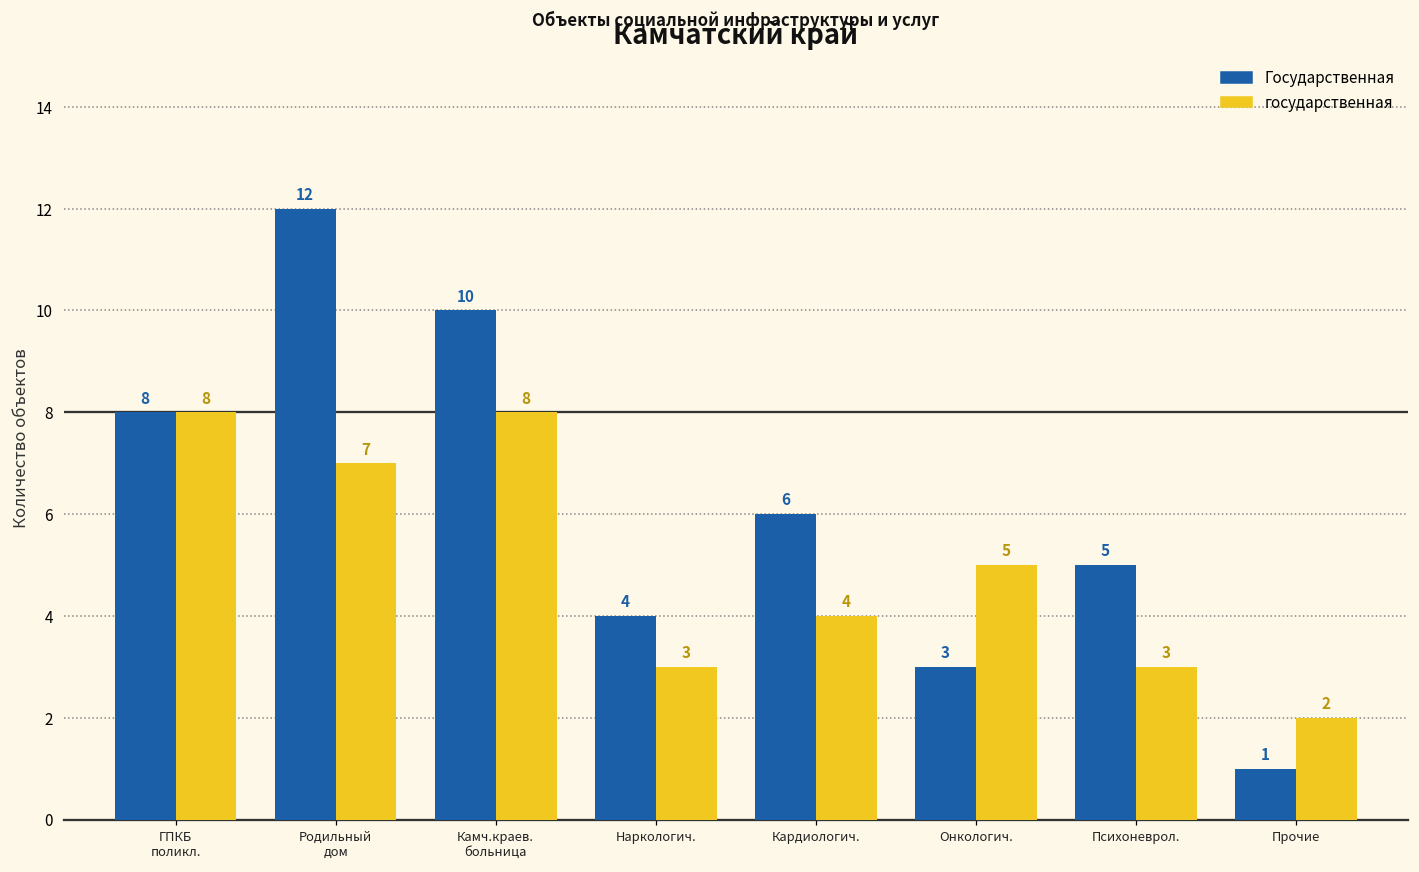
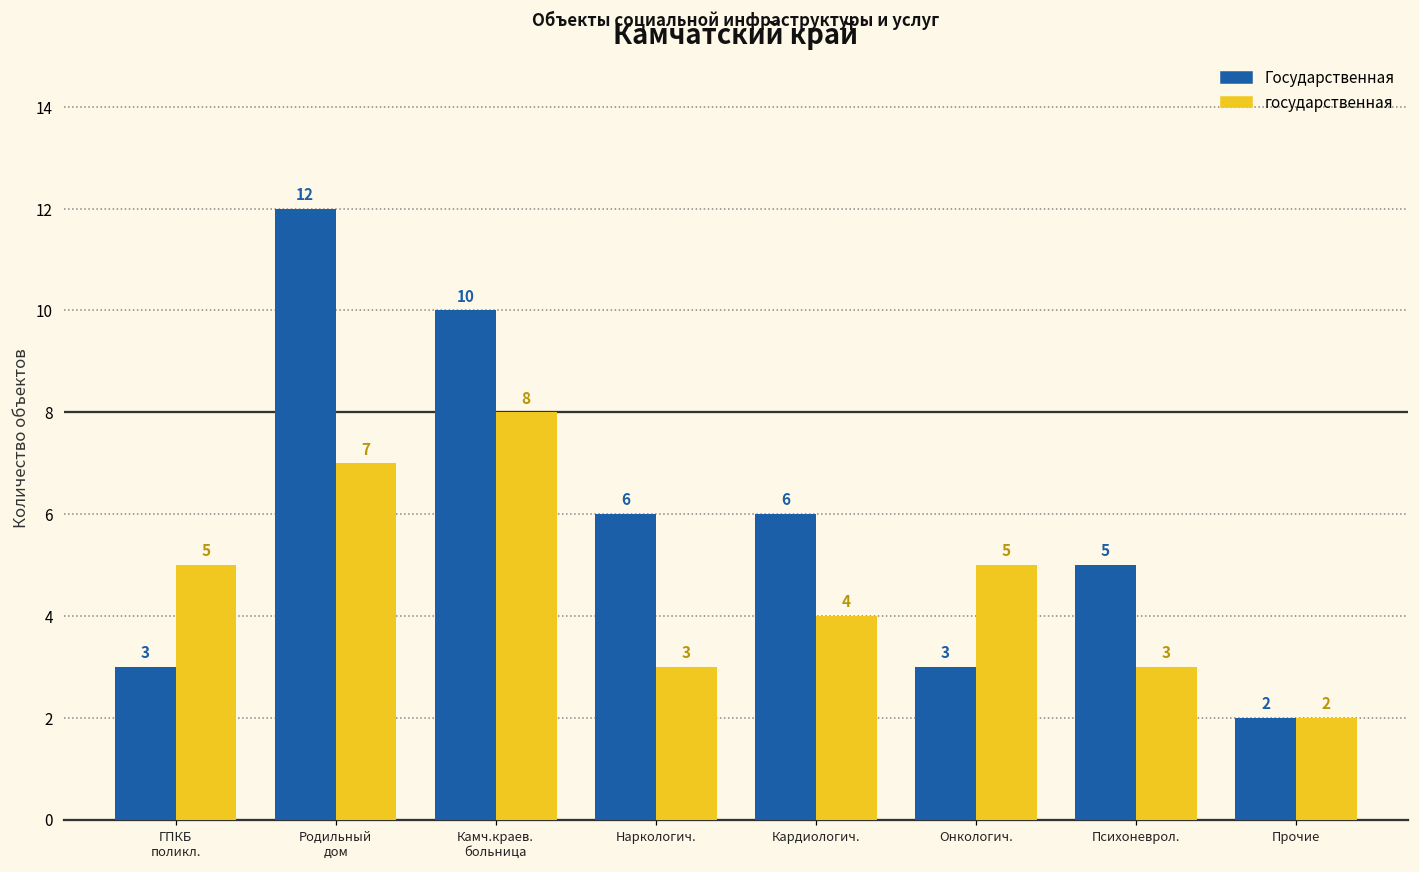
  {
    "Государственная": {
-     "ГПКБ поликл.": 8,
+     "ГПКБ поликл.": 3,
      "Родильный дом": 12,
      "Камч.краев. больница": 10,
-     "Наркологич.": 4,
+     "Наркологич.": 6,
      "Кардиологич.": 6,
      "Онкологич.": 3,
      "Психоневрол.": 5,
-     "Прочие": 1
+     "Прочие": 2
    },
    "государственная": {
-     "ГПКБ поликл.": 8,
+     "ГПКБ поликл.": 5,
      "Родильный дом": 7,
      "Камч.краев. больница": 8,
      "Наркологич.": 3,
      "Кардиологич.": 4,
      "Онкологич.": 5,
      "Психоневрол.": 3,
      "Прочие": 2
    }
  }
